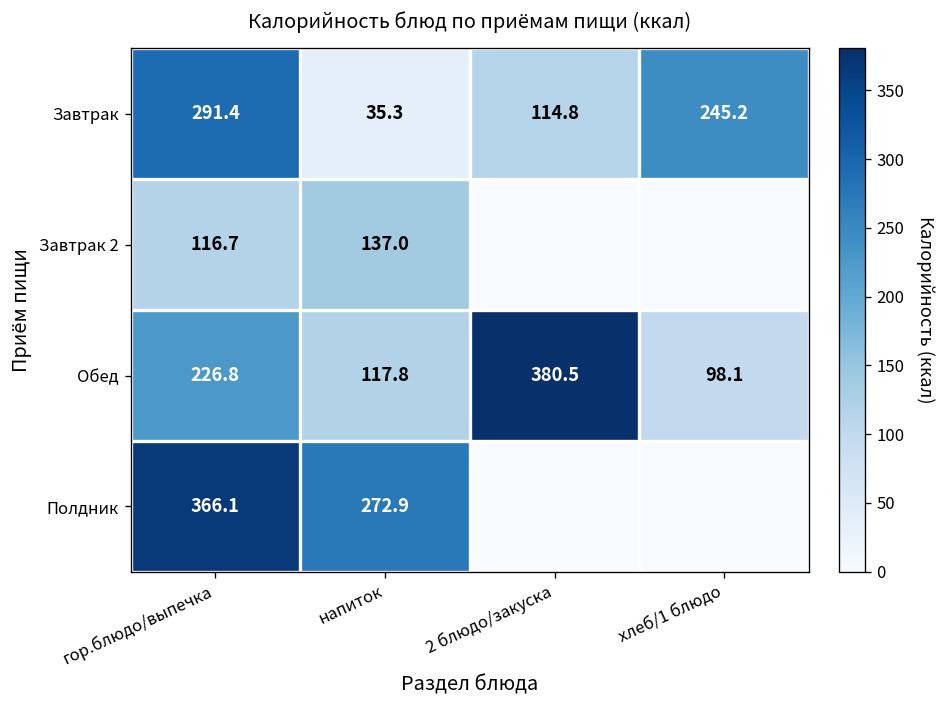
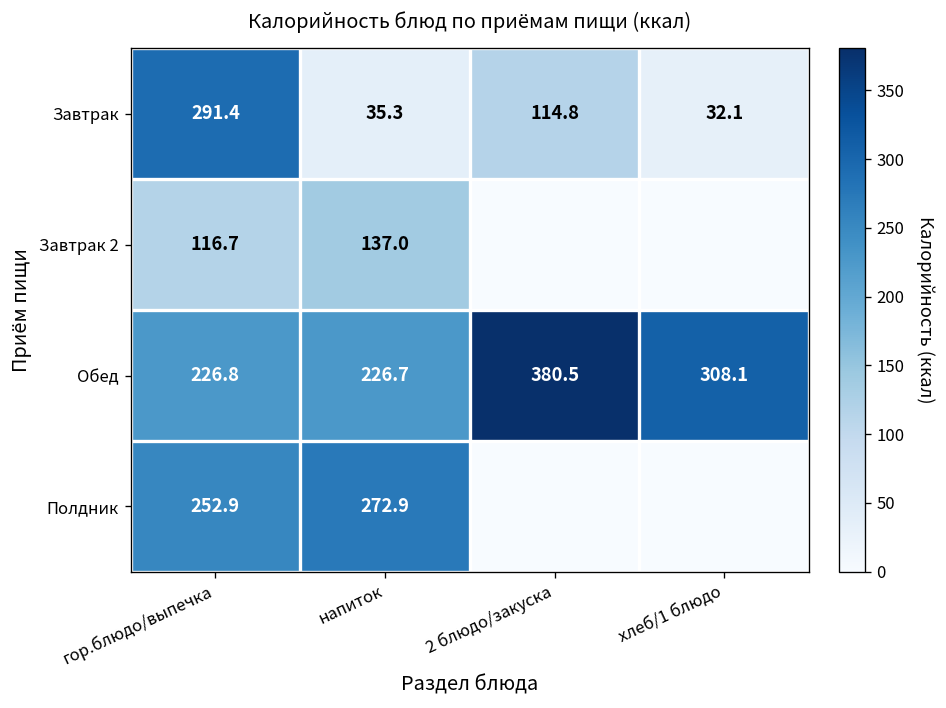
  {
    "Завтрак": {
      "гор.блюдо/выпечка": 291.4,
      "напиток": 35.3,
      "2 блюдо/закуска": 114.8,
-     "хлеб/1 блюдо": 245.2
+     "хлеб/1 блюдо": 32.1
    },
    "Завтрак 2": {
      "гор.блюдо/выпечка": 116.7,
      "напиток": 137.0
    },
    "Обед": {
      "гор.блюдо/выпечка": 226.8,
-     "напиток": 117.8,
+     "напиток": 226.7,
      "2 блюдо/закуска": 380.5,
-     "хлеб/1 блюдо": 98.1
+     "хлеб/1 блюдо": 308.1
    },
    "Полдник": {
-     "гор.блюдо/выпечка": 366.1,
+     "гор.блюдо/выпечка": 252.9,
      "напиток": 272.9
    }
  }
